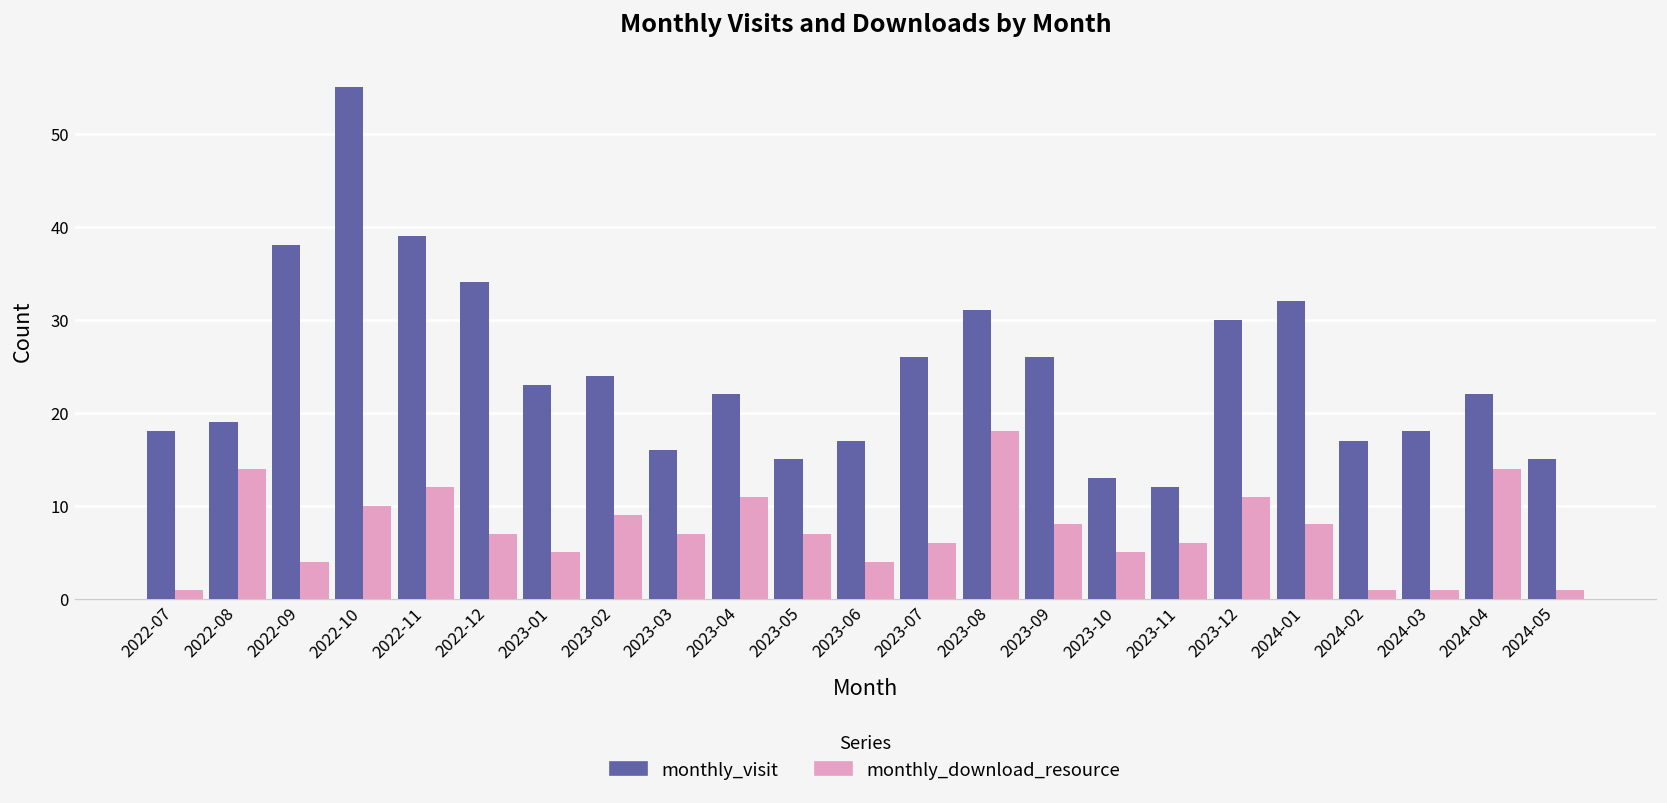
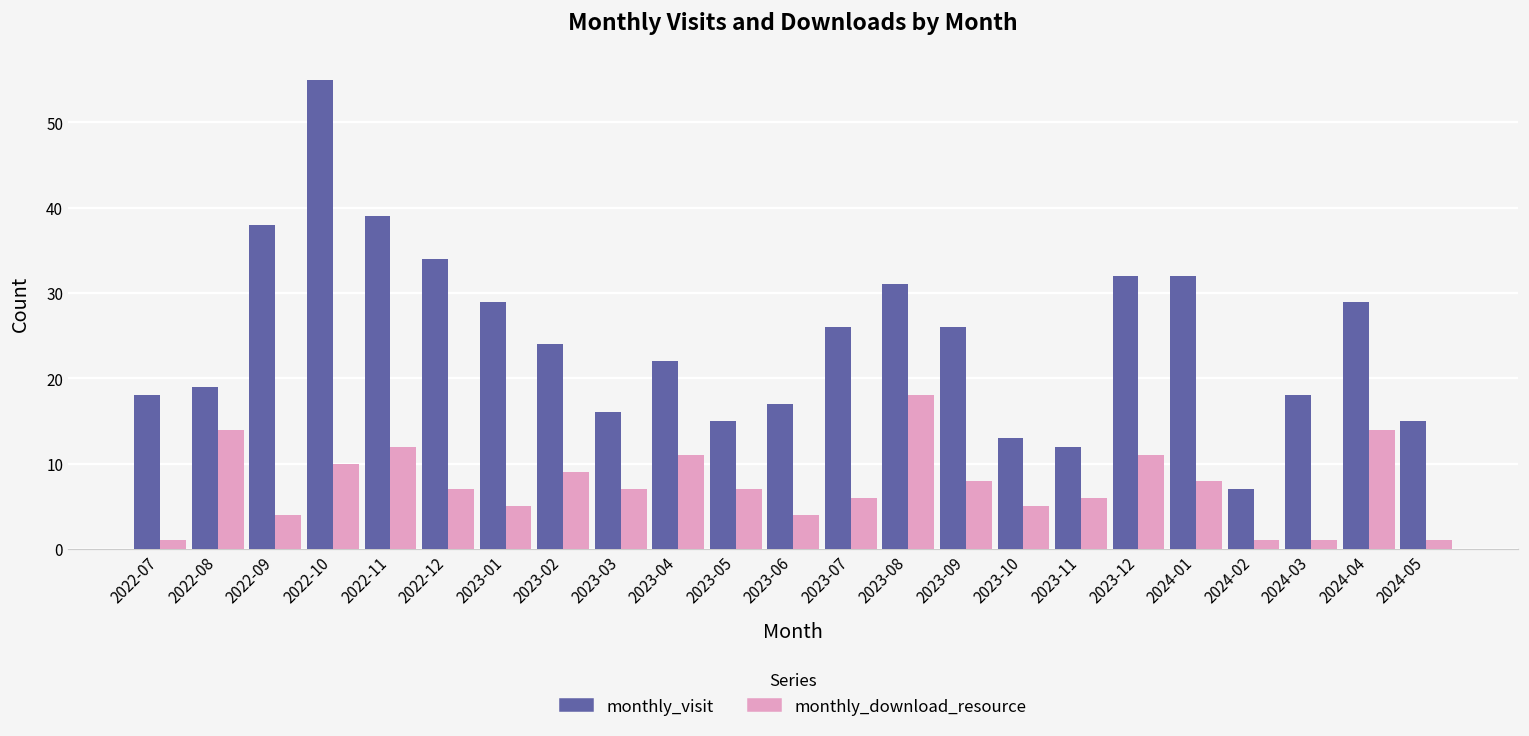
  {
    "monthly_visit": {
      "2022-07": 18,
      "2022-08": 19,
      "2022-09": 38,
      "2022-10": 55,
      "2022-11": 39,
      "2022-12": 34,
-     "2023-01": 23,
+     "2023-01": 29,
      "2023-02": 24,
      "2023-03": 16,
      "2023-04": 22,
      "2023-05": 15,
      "2023-06": 17,
      "2023-07": 26,
      "2023-08": 31,
      "2023-09": 26,
      "2023-10": 13,
      "2023-11": 12,
-     "2023-12": 30,
+     "2023-12": 32,
      "2024-01": 32,
-     "2024-02": 17,
+     "2024-02": 7,
      "2024-03": 18,
-     "2024-04": 22,
+     "2024-04": 29,
      "2024-05": 15
    },
    "monthly_download_resource": {
      "2022-07": 1,
      "2022-08": 14,
      "2022-09": 4,
      "2022-10": 10,
      "2022-11": 12,
      "2022-12": 7,
      "2023-01": 5,
      "2023-02": 9,
      "2023-03": 7,
      "2023-04": 11,
      "2023-05": 7,
      "2023-06": 4,
      "2023-07": 6,
      "2023-08": 18,
      "2023-09": 8,
      "2023-10": 5,
      "2023-11": 6,
      "2023-12": 11,
      "2024-01": 8,
      "2024-02": 1,
      "2024-03": 1,
      "2024-04": 14,
      "2024-05": 1
    }
  }
